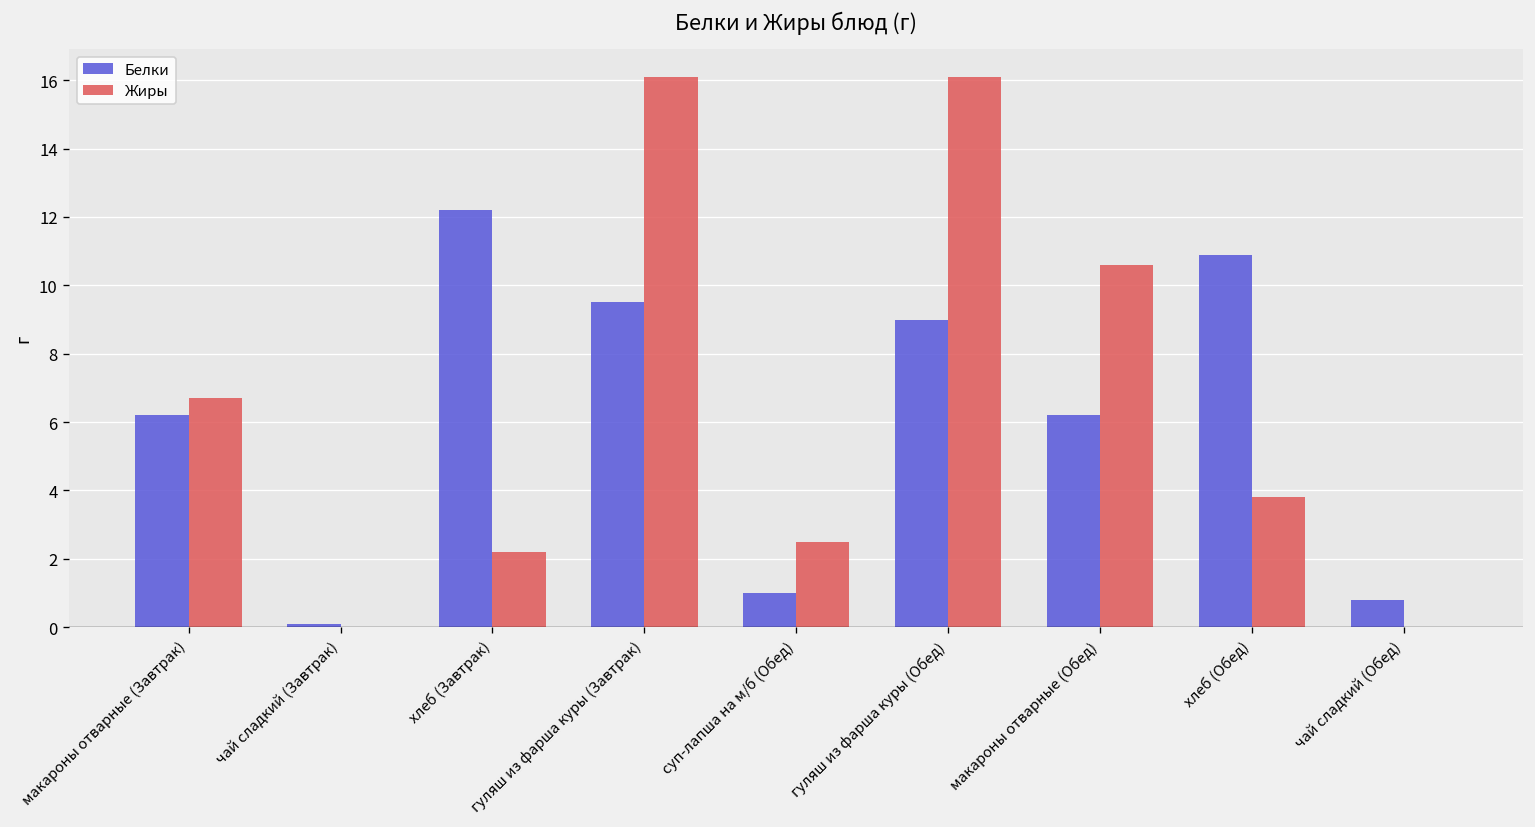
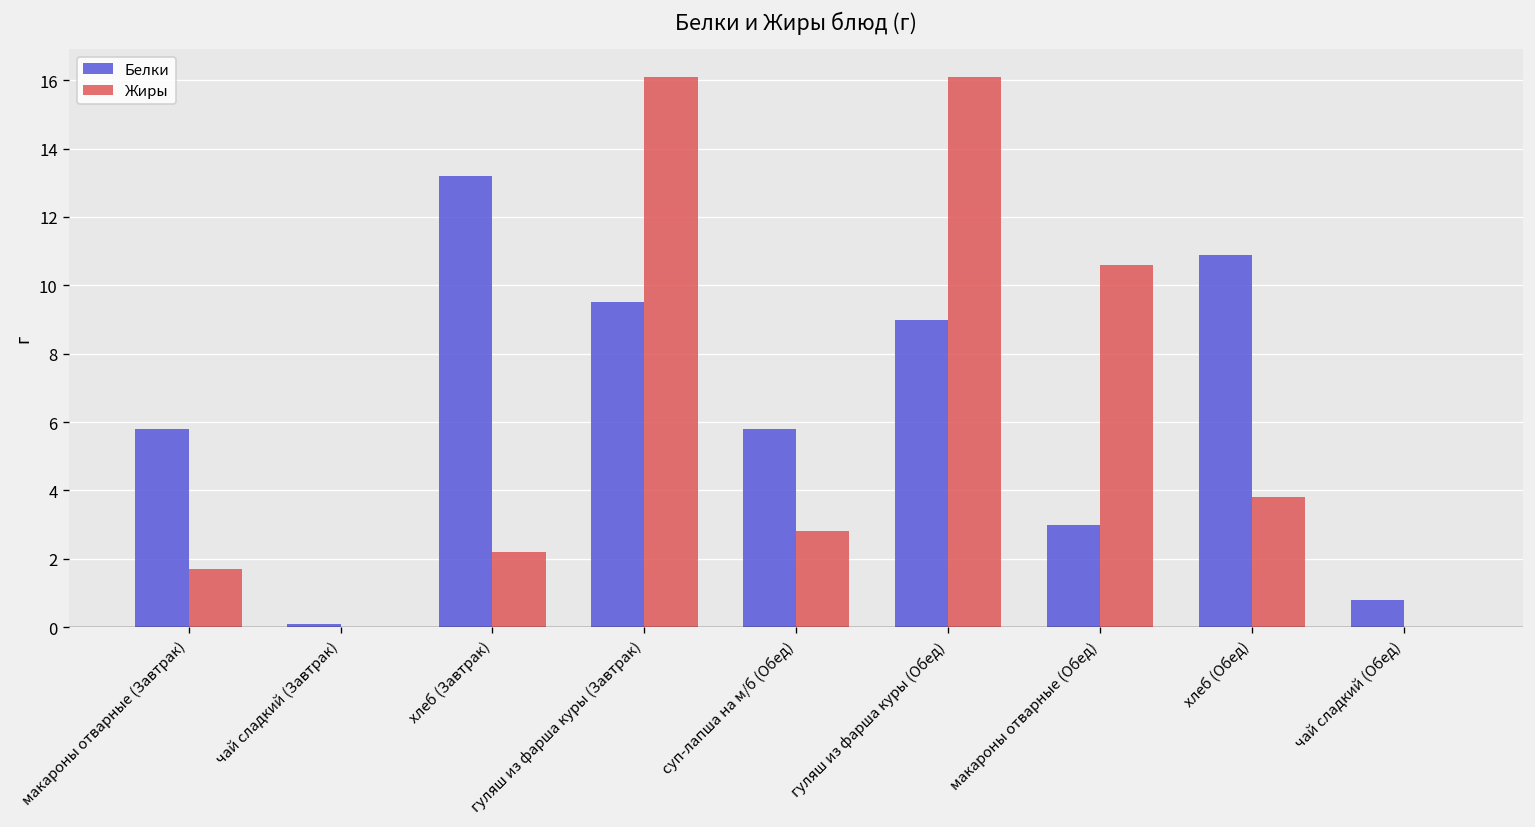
  {
    "Белки": {
-     "макароны отварные (Завтрак)": 6.2,
+     "макароны отварные (Завтрак)": 5.8,
      "чай сладкий (Завтрак)": 0.1,
-     "хлеб (Завтрак)": 12.2,
+     "хлеб (Завтрак)": 13.2,
      "гуляш из фарша куры (Завтрак)": 9.5,
-     "суп-лапша на м/б (Обед)": 1.0,
+     "суп-лапша на м/б (Обед)": 5.8,
      "гуляш из фарша куры (Обед)": 9.0,
-     "макароны отварные (Обед)": 6.2,
+     "макароны отварные (Обед)": 3.0,
      "хлеб (Обед)": 10.9,
      "чай сладкий (Обед)": 0.8
    },
    "Жиры": {
-     "макароны отварные (Завтрак)": 6.7,
+     "макароны отварные (Завтрак)": 1.7,
      "чай сладкий (Завтрак)": 0.0,
      "хлеб (Завтрак)": 2.2,
      "гуляш из фарша куры (Завтрак)": 16.1,
-     "суп-лапша на м/б (Обед)": 2.5,
+     "суп-лапша на м/б (Обед)": 2.8,
      "гуляш из фарша куры (Обед)": 16.1,
      "макароны отварные (Обед)": 10.6,
      "хлеб (Обед)": 3.8,
      "чай сладкий (Обед)": 0.0
    }
  }
